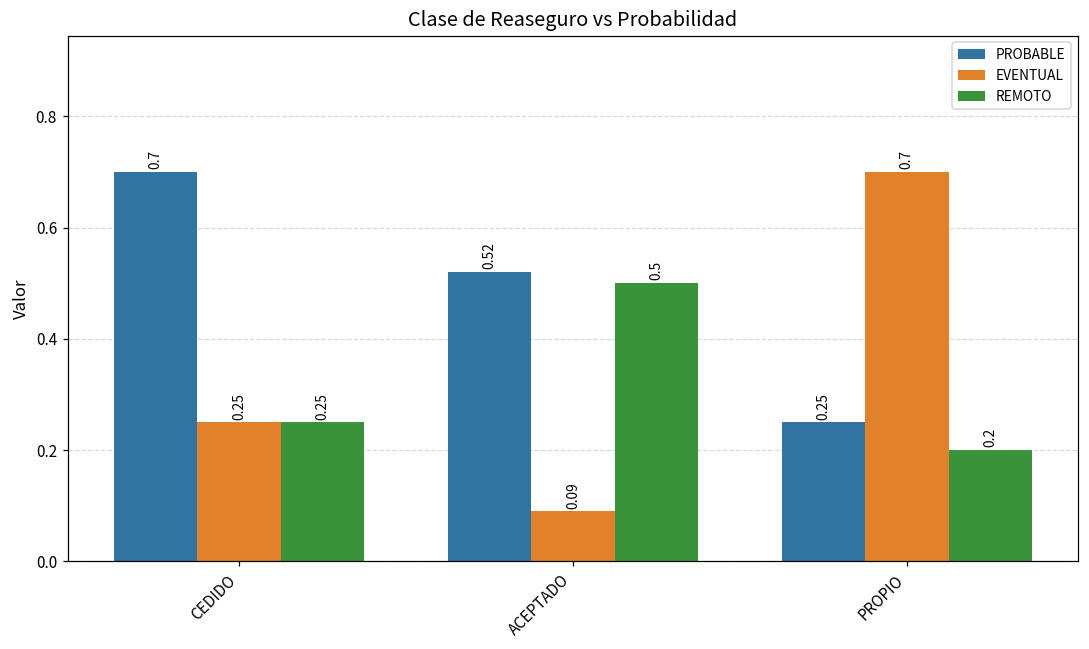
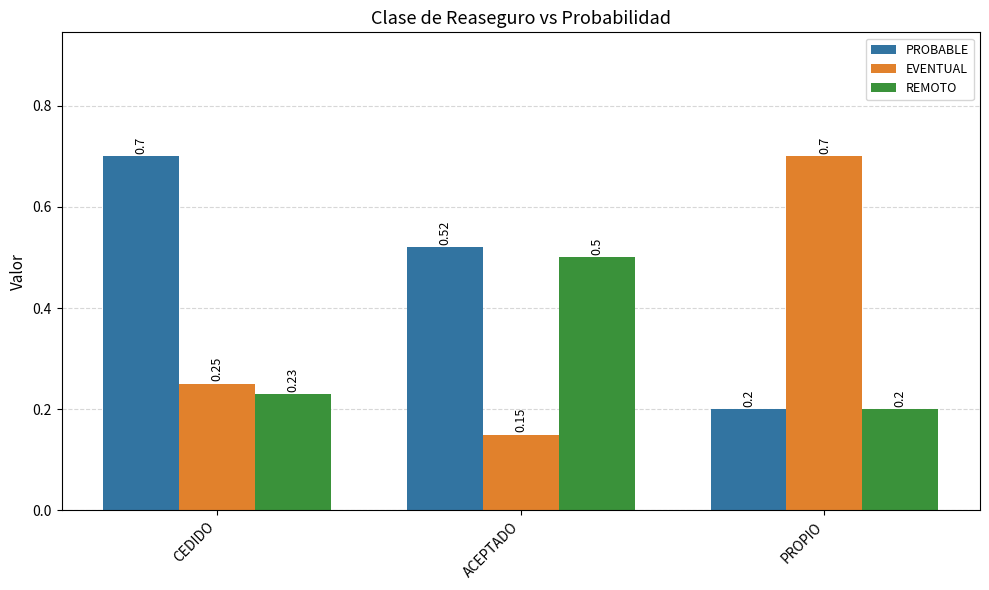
  {
    "PROBABLE": {
      "CEDIDO": 0.7,
      "ACEPTADO": 0.52,
-     "PROPIO": 0.25
+     "PROPIO": 0.2
    },
    "EVENTUAL": {
      "CEDIDO": 0.25,
-     "ACEPTADO": 0.09,
+     "ACEPTADO": 0.15,
      "PROPIO": 0.7
    },
    "REMOTO": {
-     "CEDIDO": 0.25,
+     "CEDIDO": 0.23,
      "ACEPTADO": 0.5,
      "PROPIO": 0.2
    }
  }
